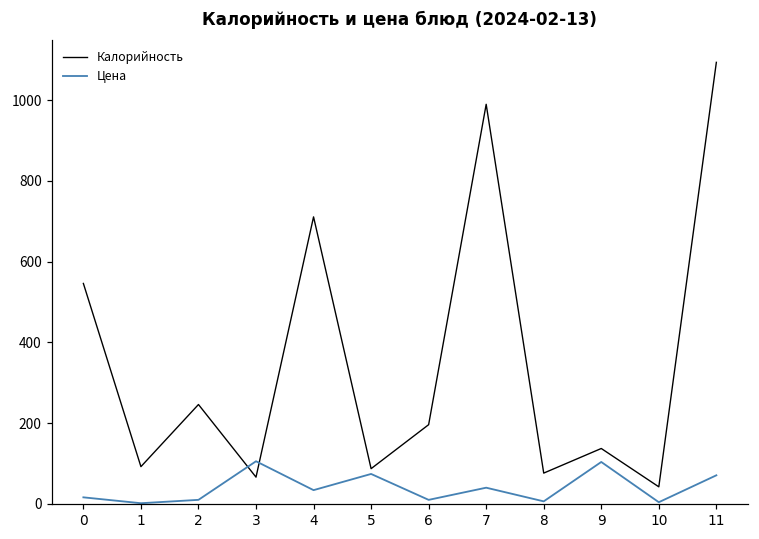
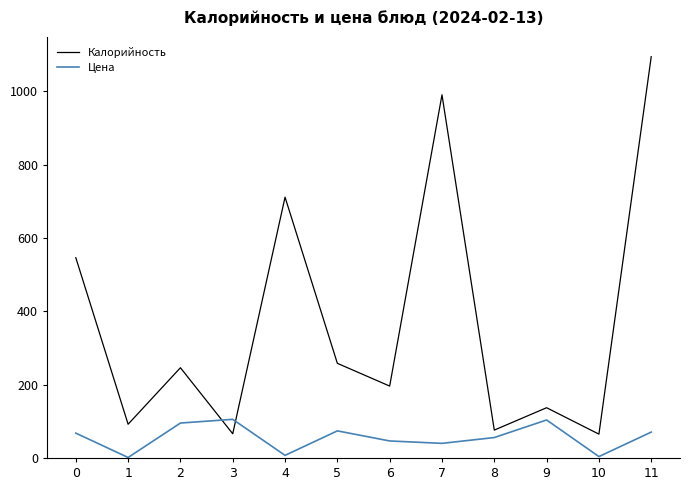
  {
    "Калорийность": {
      "0": 550,
      "1": 90,
      "2": 250,
      "3": 70,
      "4": 710,
-     "5": 90,
+     "5": 260,
      "6": 200,
      "7": 990,
      "8": 80,
      "9": 140,
-     "10": 40,
+     "10": 70,
      "11": 1090
    },
    "Цена": {
-     "0": 20,
+     "0": 70,
      "1": 0,
-     "2": 10,
+     "2": 100,
      "3": 110,
-     "4": 30,
+     "4": 10,
      "5": 70,
-     "6": 10,
+     "6": 50,
      "7": 40,
-     "8": 10,
+     "8": 60,
      "9": 100,
      "10": 0,
      "11": 70
    }
  }
